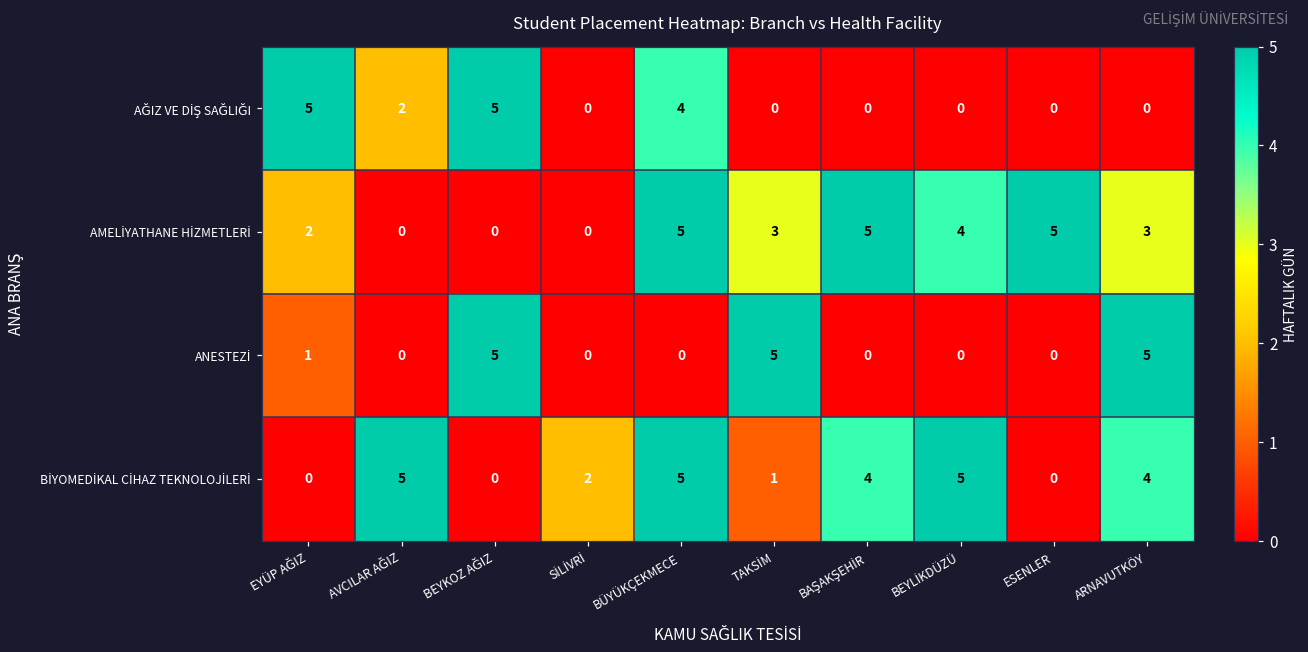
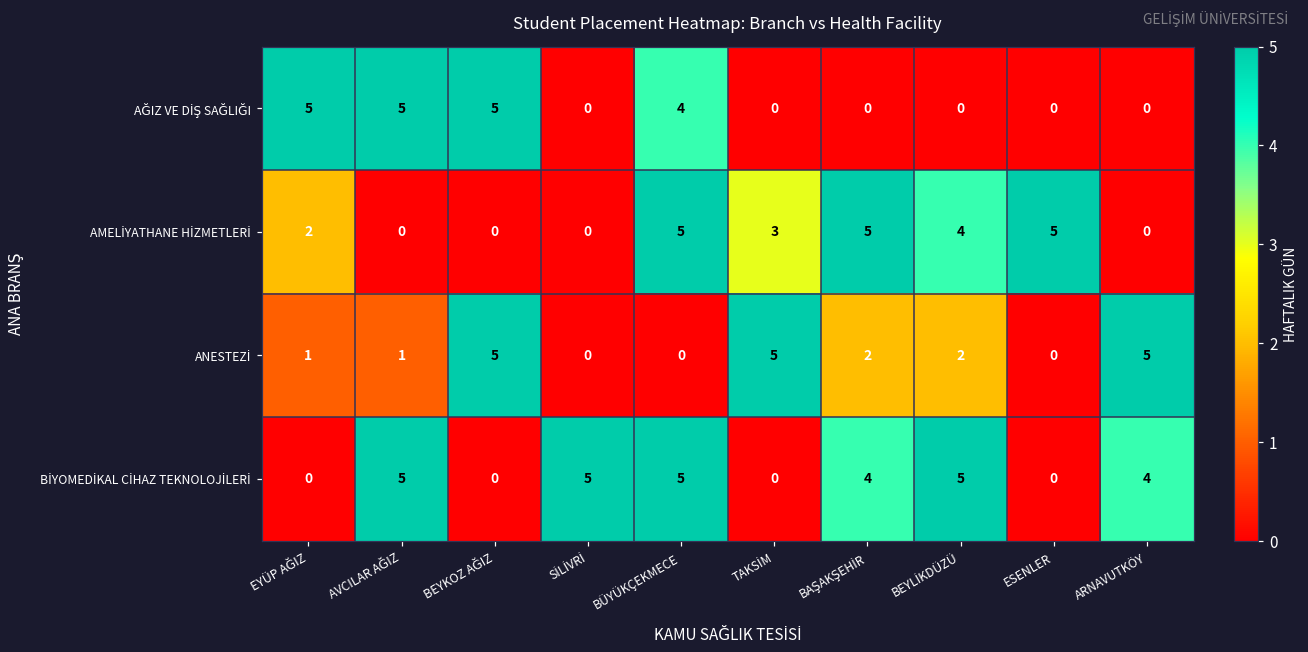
  {
    "AĞIZ VE DİŞ SAĞLIĞI": {
      "EYÜP AĞIZ": 5,
-     "AVCILAR AĞIZ": 2,
+     "AVCILAR AĞIZ": 5,
      "BEYKOZ AĞIZ": 5,
      "SİLİVRİ": 0,
      "BÜYÜKÇEKMECE": 4,
      "TAKSİM": 0,
      "BAŞAKŞEHİR": 0,
      "BEYLİKDÜZÜ": 0,
      "ESENLER": 0,
      "ARNAVUTKÖY": 0
    },
    "AMELİYATHANE HİZMETLERİ": {
      "EYÜP AĞIZ": 2,
      "AVCILAR AĞIZ": 0,
      "BEYKOZ AĞIZ": 0,
      "SİLİVRİ": 0,
      "BÜYÜKÇEKMECE": 5,
      "TAKSİM": 3,
      "BAŞAKŞEHİR": 5,
      "BEYLİKDÜZÜ": 4,
      "ESENLER": 5,
-     "ARNAVUTKÖY": 3
+     "ARNAVUTKÖY": 0
    },
    "ANESTEZİ": {
      "EYÜP AĞIZ": 1,
-     "AVCILAR AĞIZ": 0,
+     "AVCILAR AĞIZ": 1,
      "BEYKOZ AĞIZ": 5,
      "SİLİVRİ": 0,
      "BÜYÜKÇEKMECE": 0,
      "TAKSİM": 5,
-     "BAŞAKŞEHİR": 0,
-     "BEYLİKDÜZÜ": 0,
+     "BAŞAKŞEHİR": 2,
+     "BEYLİKDÜZÜ": 2,
      "ESENLER": 0,
      "ARNAVUTKÖY": 5
    },
    "BİYOMEDİKAL CİHAZ TEKNOLOJİLERİ": {
      "EYÜP AĞIZ": 0,
      "AVCILAR AĞIZ": 5,
      "BEYKOZ AĞIZ": 0,
-     "SİLİVRİ": 2,
+     "SİLİVRİ": 5,
      "BÜYÜKÇEKMECE": 5,
-     "TAKSİM": 1,
+     "TAKSİM": 0,
      "BAŞAKŞEHİR": 4,
      "BEYLİKDÜZÜ": 5,
      "ESENLER": 0,
      "ARNAVUTKÖY": 4
    }
  }
